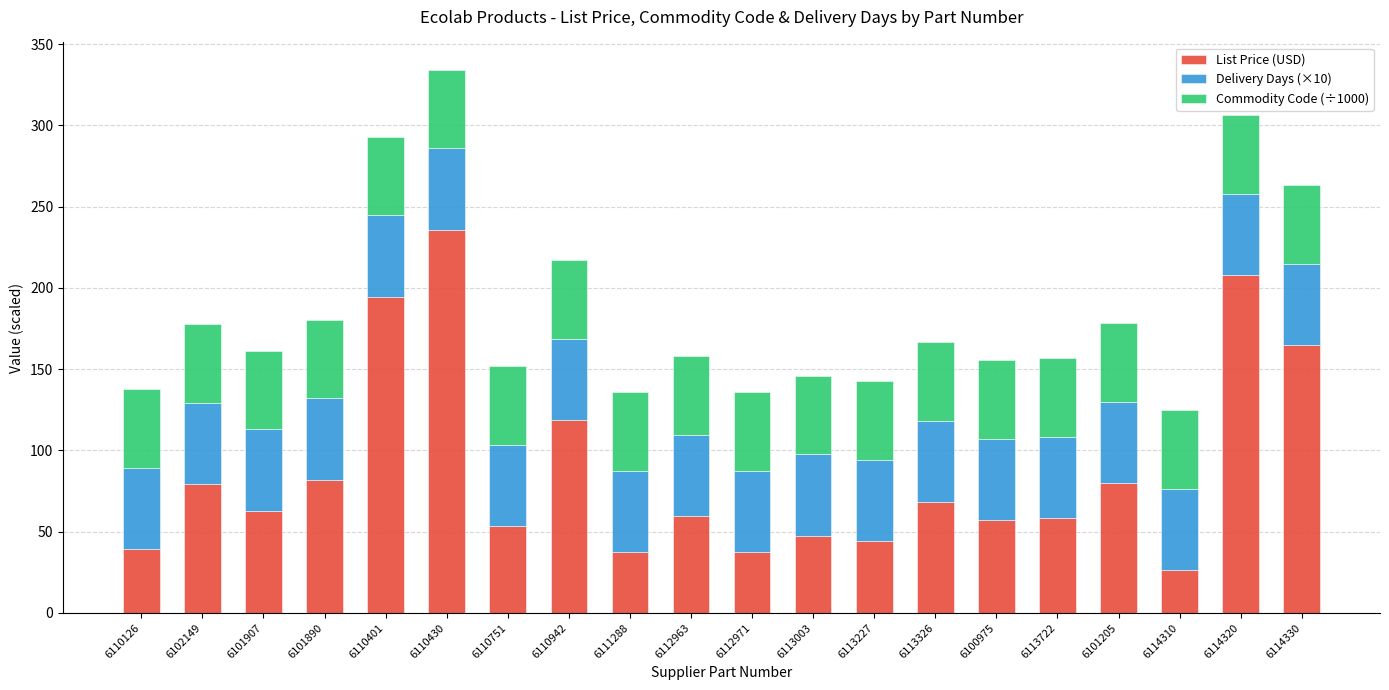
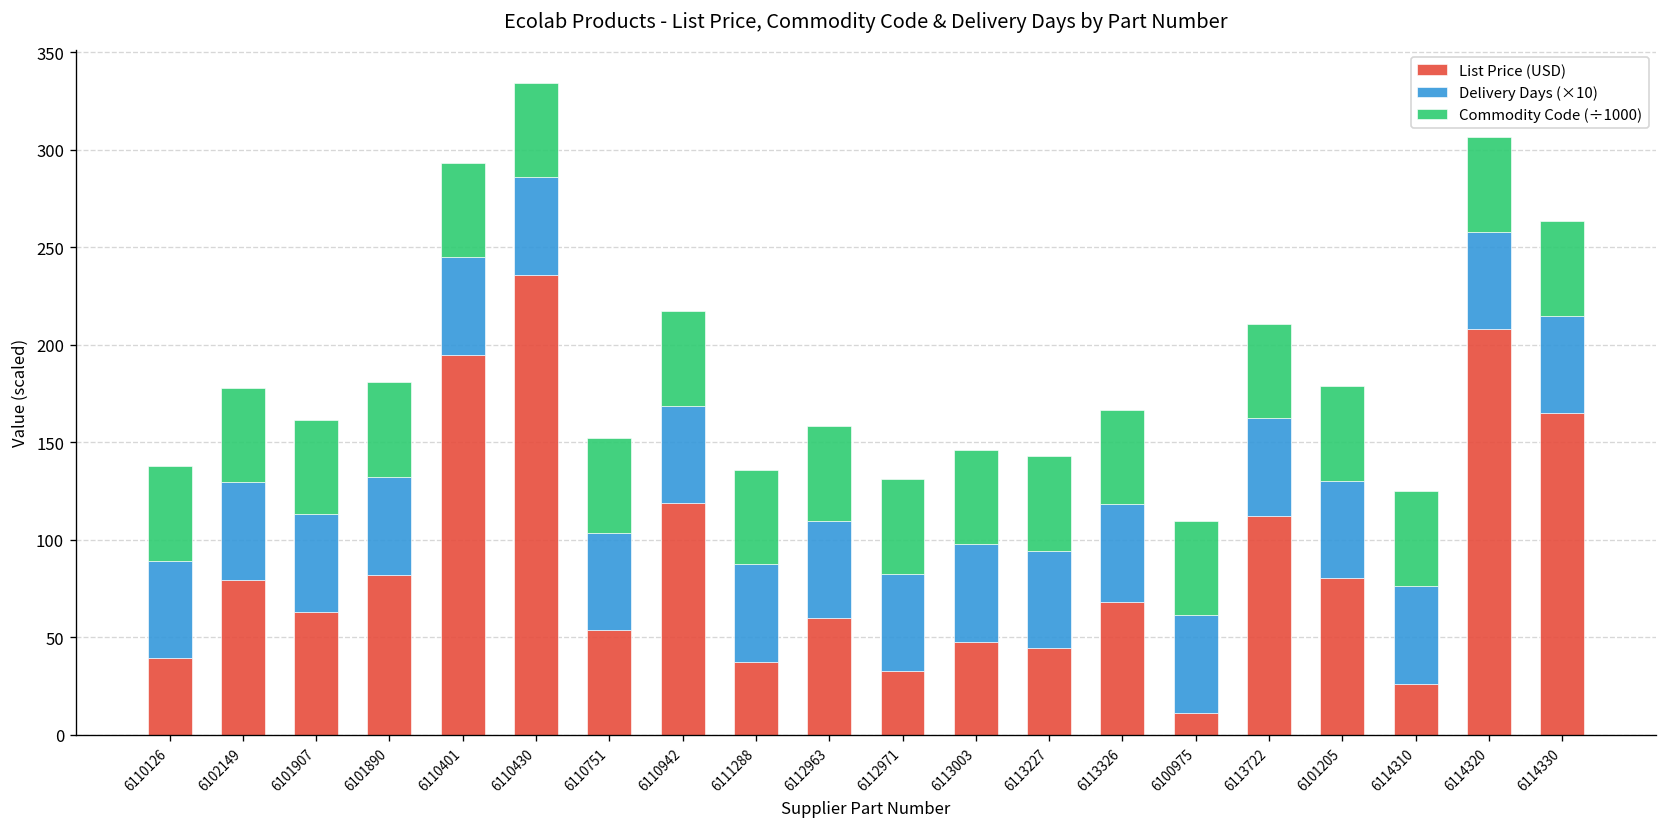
  {
    "List Price (USD)": {
      "6110126": 39,
      "6102149": 79,
      "6101907": 63,
      "6101890": 82,
      "6110401": 195,
      "6110430": 236,
      "6110751": 54,
      "6110942": 119,
      "6111288": 37,
      "6112963": 60,
-     "6112971": 37,
+     "6112971": 32,
      "6113003": 48,
      "6113227": 44,
      "6113326": 68,
-     "6100975": 57,
-     "6113722": 58,
+     "6100975": 11,
+     "6113722": 112,
      "6101205": 80,
      "6114310": 26,
      "6114320": 208,
      "6114330": 165
    },
    "Delivery Days (×10)": {
      "6110126": 50,
      "6102149": 50,
      "6101907": 50,
      "6101890": 50,
      "6110401": 50,
      "6110430": 50,
      "6110751": 50,
      "6110942": 50,
      "6111288": 50,
      "6112963": 50,
      "6112971": 50,
      "6113003": 50,
      "6113227": 50,
      "6113326": 50,
      "6100975": 50,
      "6113722": 50,
      "6101205": 50,
      "6114310": 50,
      "6114320": 50,
      "6114330": 50
    },
    "Commodity Code (÷1000)": {
      "6110126": 48,
      "6102149": 48,
      "6101907": 48,
      "6101890": 48,
      "6110401": 48,
      "6110430": 48,
      "6110751": 48,
      "6110942": 48,
      "6111288": 48,
      "6112963": 48,
      "6112971": 48,
      "6113003": 48,
      "6113227": 48,
      "6113326": 48,
      "6100975": 48,
      "6113722": 48,
      "6101205": 48,
      "6114310": 48,
      "6114320": 48,
      "6114330": 48
    }
  }
